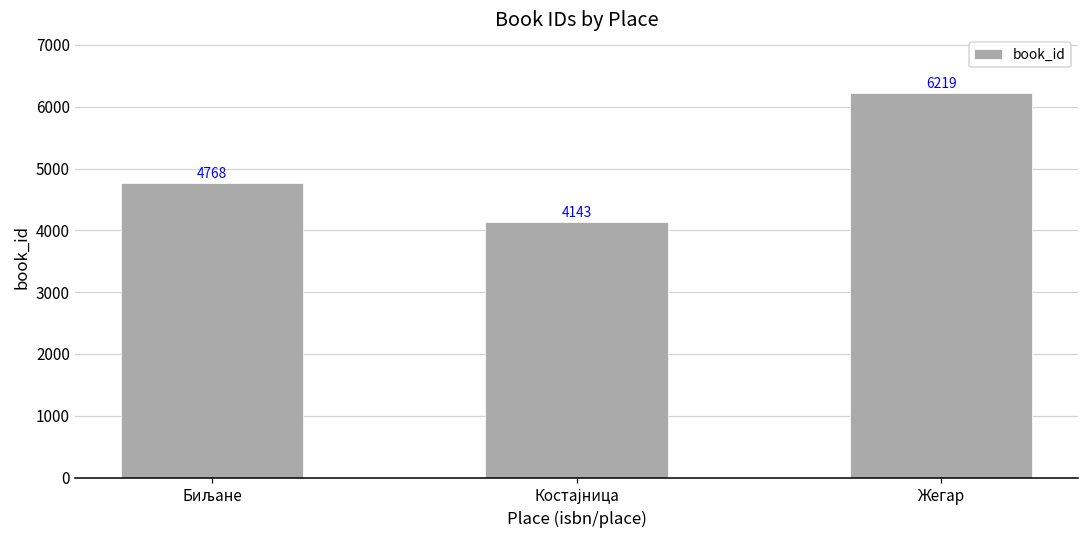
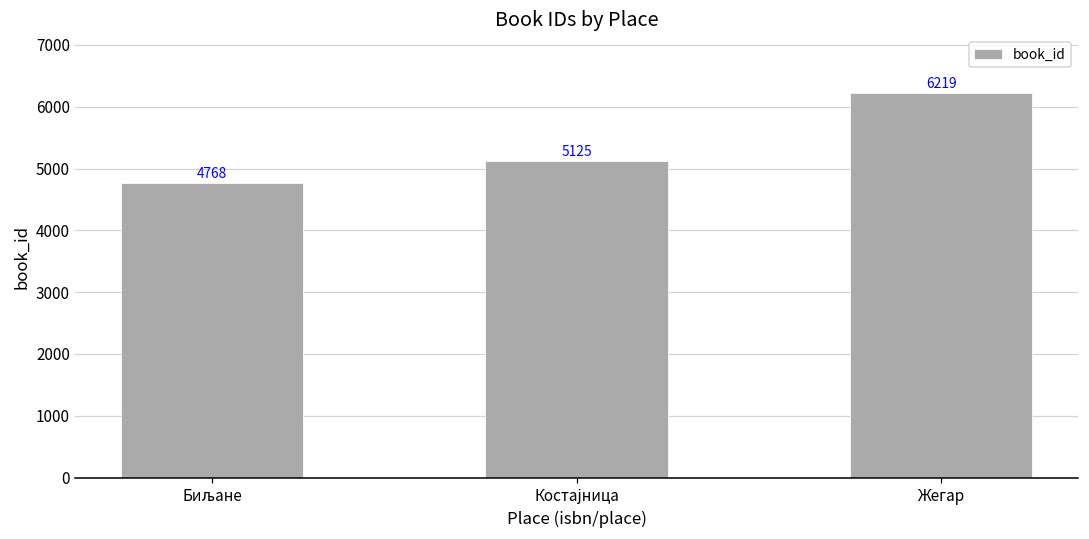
  {
    "Биљане": 4768,
-   "Костајница": 4143,
+   "Костајница": 5125,
    "Жегар": 6219
  }
